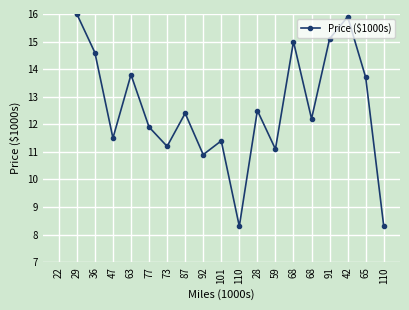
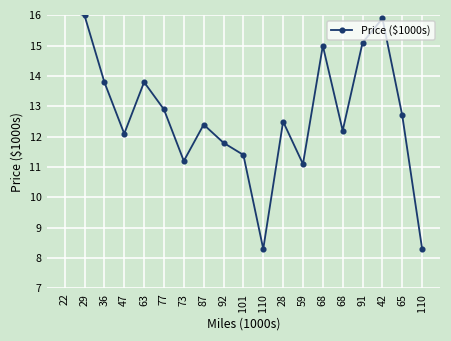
  {
    "29": 16.0,
-   "36": 14.6,
-   "47": 11.5,
+   "36": 13.8,
+   "47": 12.1,
    "63": 13.8,
-   "77": 11.9,
+   "77": 12.9,
    "73": 11.2,
    "87": 12.4,
-   "92": 10.9,
+   "92": 11.8,
    "101": 11.4,
    "28": 12.5,
    "59": 11.1,
    "91": 15.1,
    "42": 15.9,
-   "65": 13.7
+   "65": 12.7
  }
